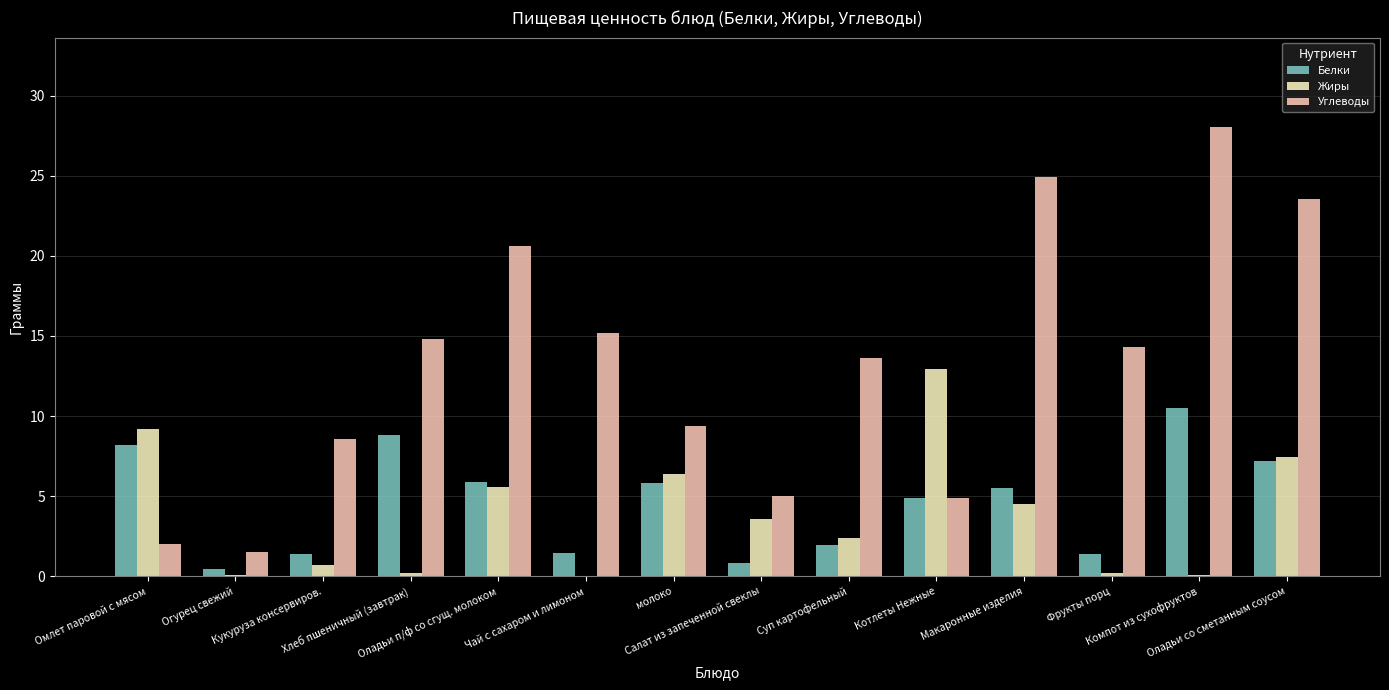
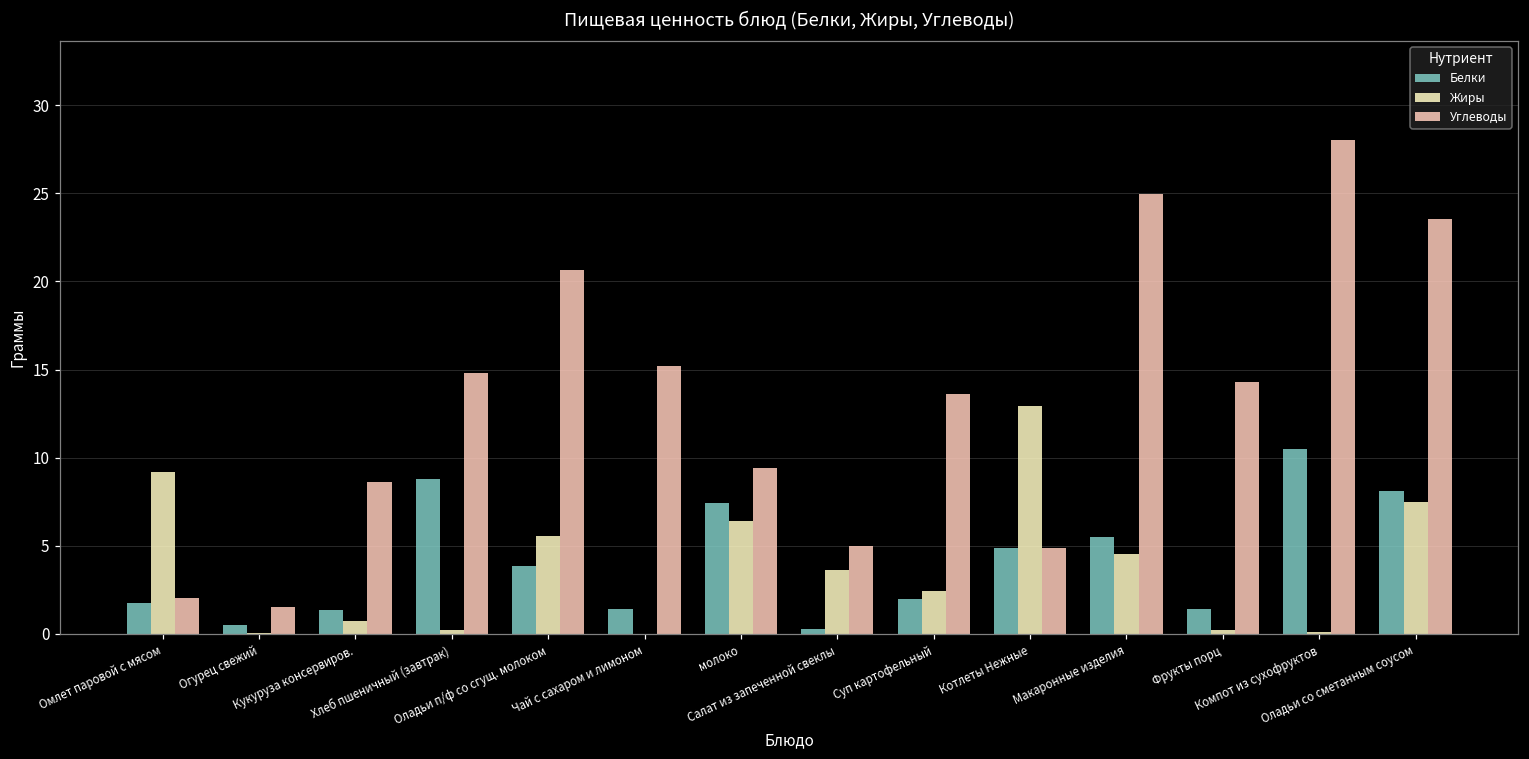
  {
    "Белки": {
-     "Омлет паровой с мясом": 8.2,
+     "Омлет паровой с мясом": 1.8,
      "Огурец свежий": 0.5,
      "Кукуруза консервиров.": 1.4,
      "Хлеб пшеничный (завтрак)": 8.8,
-     "Оладьи п/ф со сгущ. молоком": 5.9,
+     "Оладьи п/ф со сгущ. молоком": 3.9,
      "Чай с сахаром и лимоном": 1.4,
-     "молоко": 5.8,
-     "Салат из запеченной свеклы": 0.8,
+     "молоко": 7.4,
+     "Салат из запеченной свеклы": 0.3,
      "Суп картофельный": 2.0,
      "Котлеты Нежные": 4.9,
      "Макаронные изделия": 5.5,
      "Фрукты порц": 1.4,
      "Компот из сухофруктов": 10.5,
-     "Оладьи со сметанным соусом": 7.2
+     "Оладьи со сметанным соусом": 8.1
    }
  }
